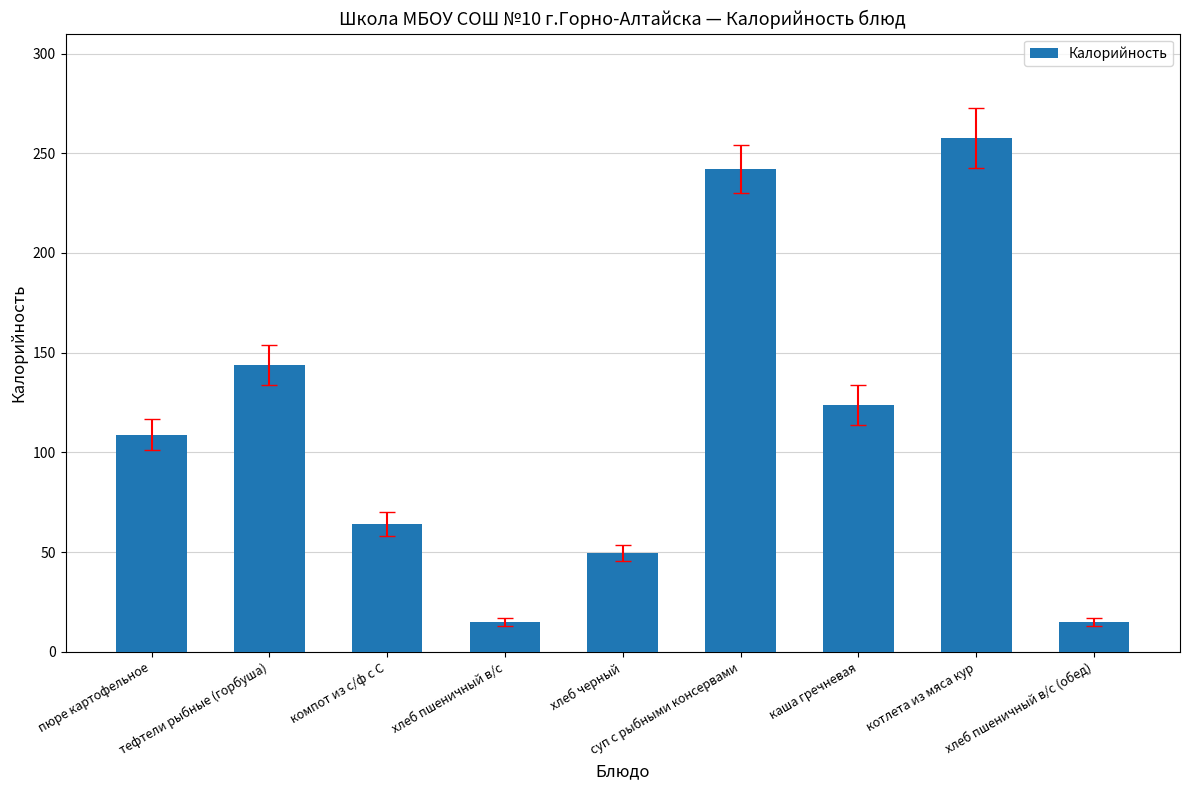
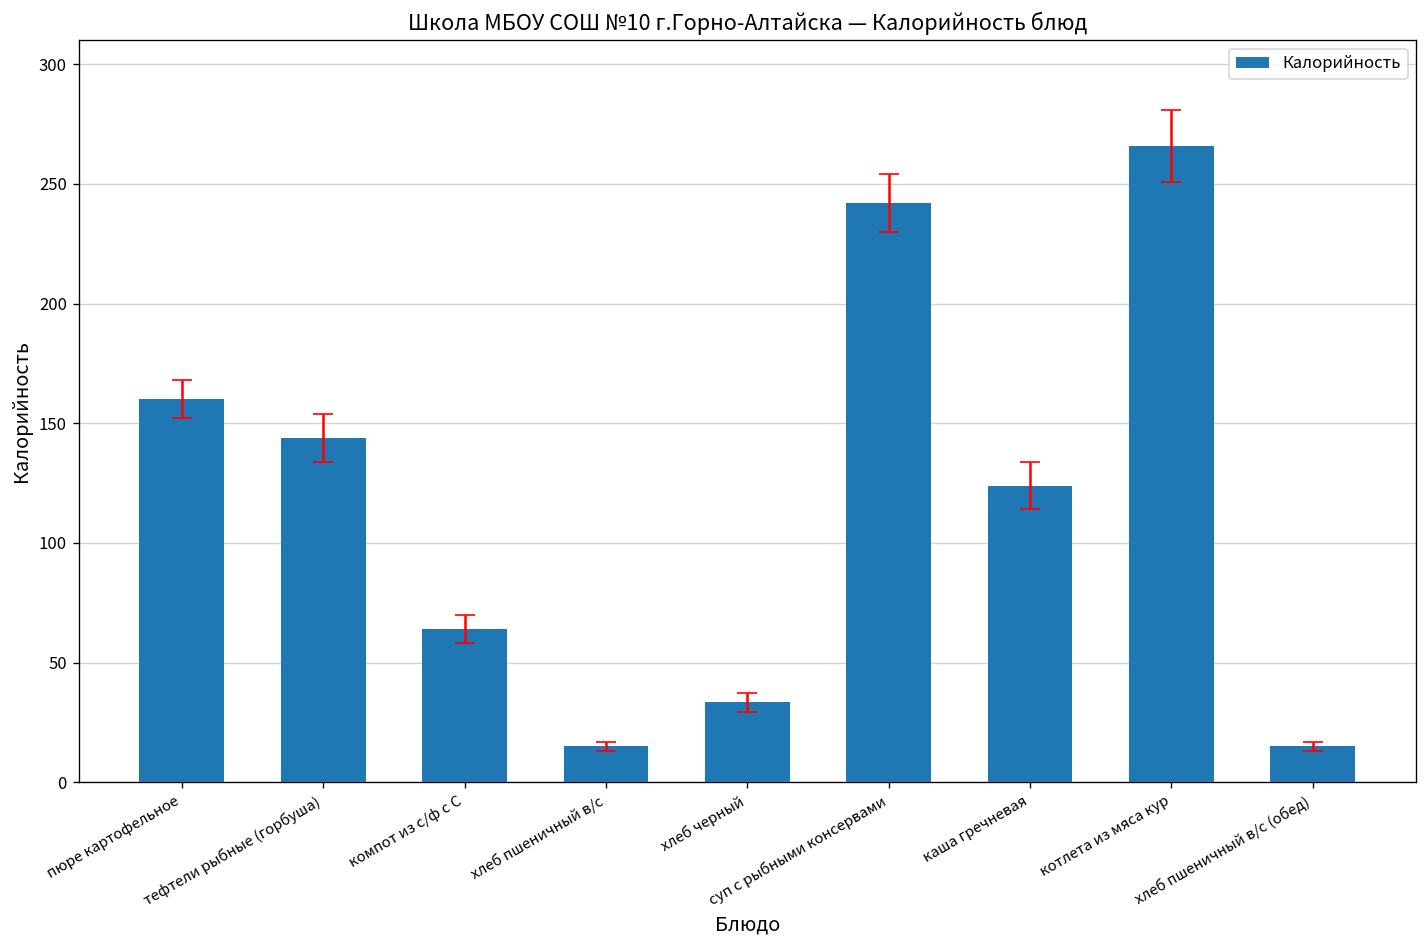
  {
    "Калорийность": {
-     "пюре картофельное": 109,
+     "пюре картофельное": 160,
      "тефтели рыбные (горбуша)": 144,
      "компот из с/ф с С": 64,
      "хлеб пшеничный в/с": 15,
-     "хлеб черный": 50,
+     "хлеб черный": 34,
      "суп с рыбными консервами": 242,
      "каша гречневая": 124,
-     "котлета из мяса кур": 258,
+     "котлета из мяса кур": 266,
      "хлеб пшеничный в/с (обед)": 15
    }
  }
